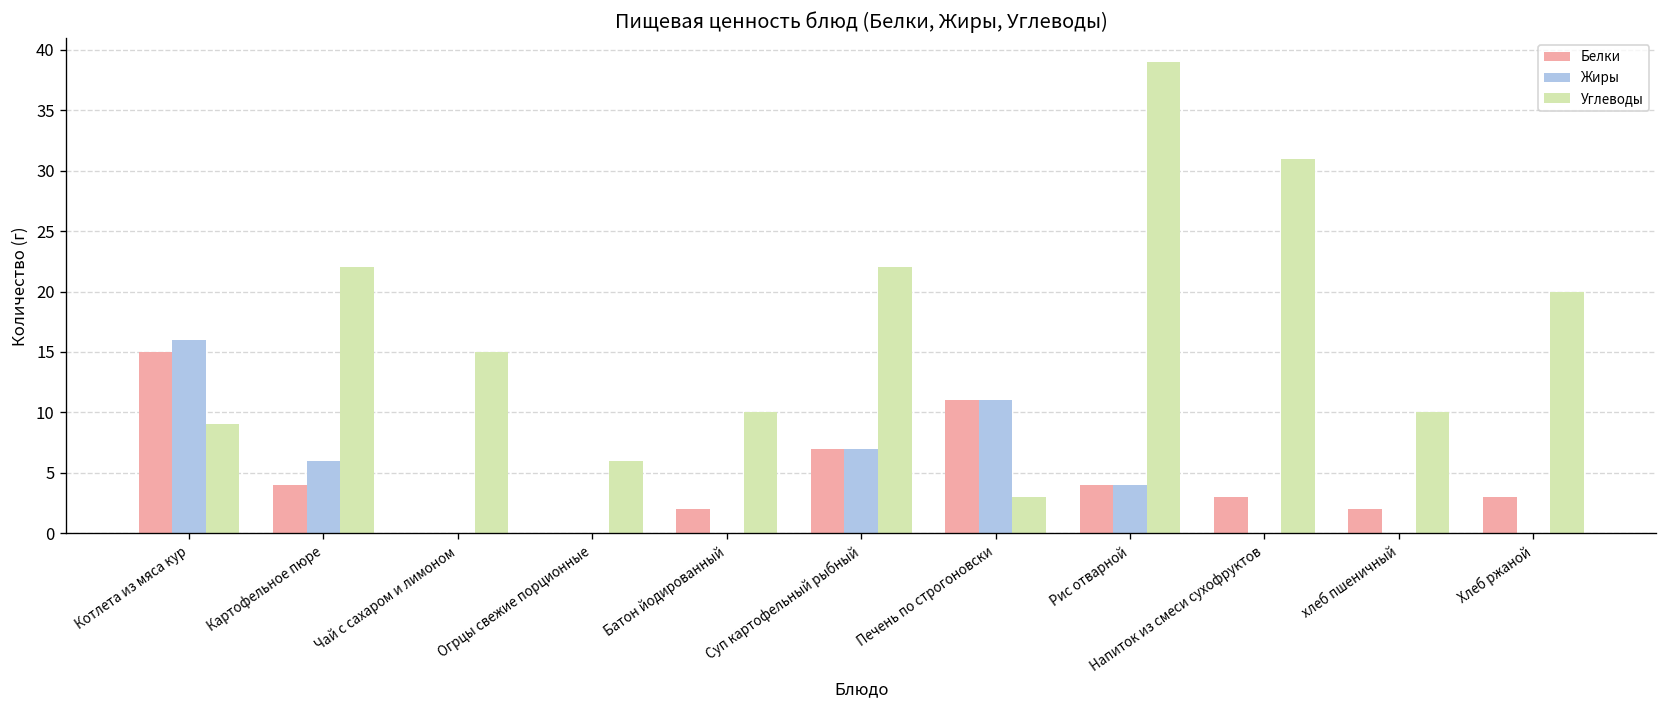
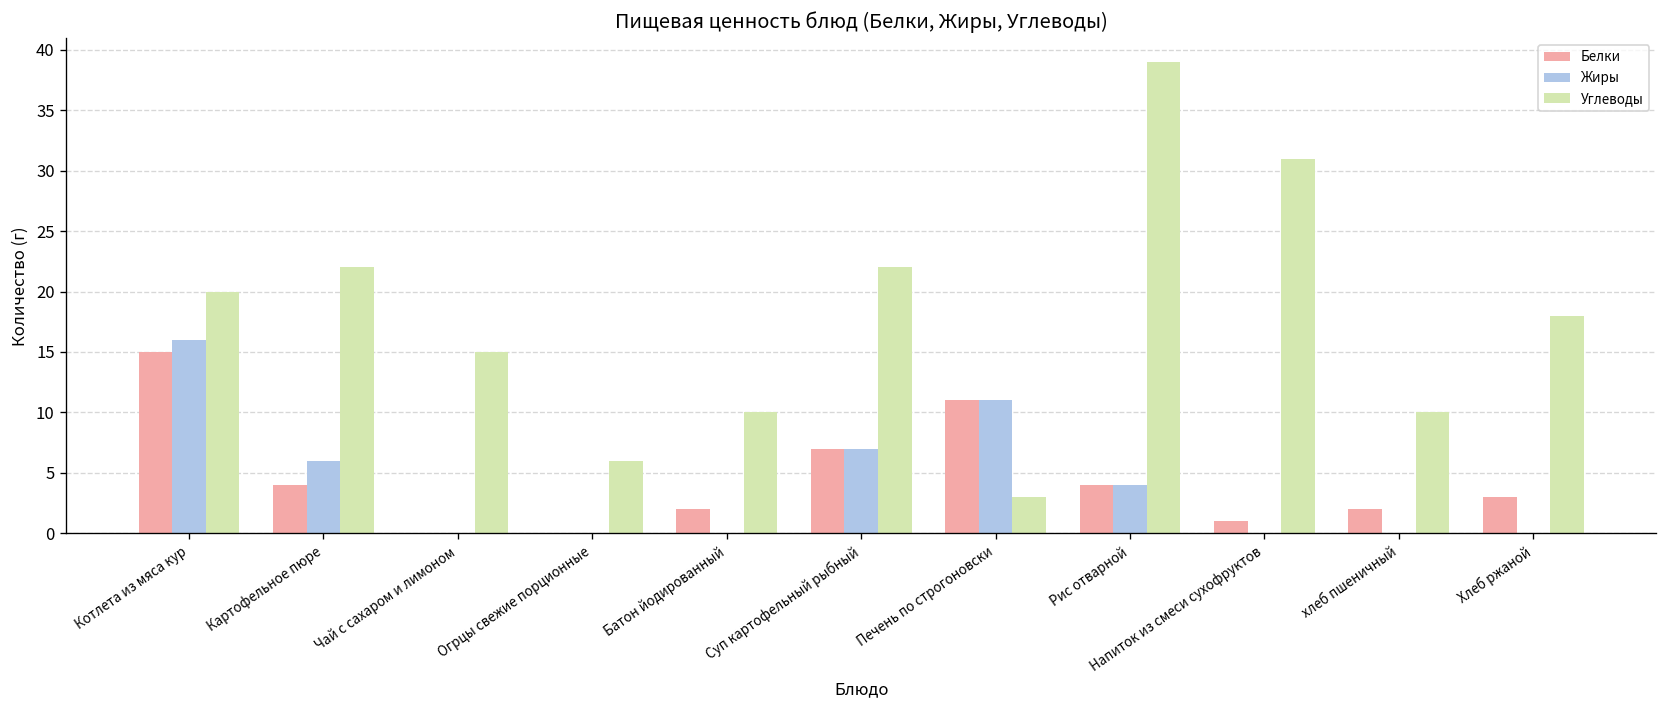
  {
    "Белки": {
      "Котлета из мяса кур": 15,
      "Картофельное пюре": 4,
      "Чай с сахаром и лимоном": 0,
      "Огрцы свежие порционные": 0,
      "Батон йодированный": 2,
      "Суп картофельный рыбный": 7,
      "Печень по строгоновски": 11,
      "Рис отварной": 4,
-     "Напиток из смеси сухофруктов": 3,
+     "Напиток из смеси сухофруктов": 1,
      "хлеб пшеничный": 2,
      "Хлеб ржаной": 3
    },
    "Жиры": {
      "Котлета из мяса кур": 16,
      "Картофельное пюре": 6,
      "Чай с сахаром и лимоном": 0,
      "Огрцы свежие порционные": 0,
      "Батон йодированный": 0,
      "Суп картофельный рыбный": 7,
      "Печень по строгоновски": 11,
      "Рис отварной": 4,
      "Напиток из смеси сухофруктов": 0,
      "хлеб пшеничный": 0,
      "Хлеб ржаной": 0
    },
    "Углеводы": {
-     "Котлета из мяса кур": 9,
+     "Котлета из мяса кур": 20,
      "Картофельное пюре": 22,
      "Чай с сахаром и лимоном": 15,
      "Огрцы свежие порционные": 6,
      "Батон йодированный": 10,
      "Суп картофельный рыбный": 22,
      "Печень по строгоновски": 3,
      "Рис отварной": 39,
      "Напиток из смеси сухофруктов": 31,
      "хлеб пшеничный": 10,
-     "Хлеб ржаной": 20
+     "Хлеб ржаной": 18
    }
  }
